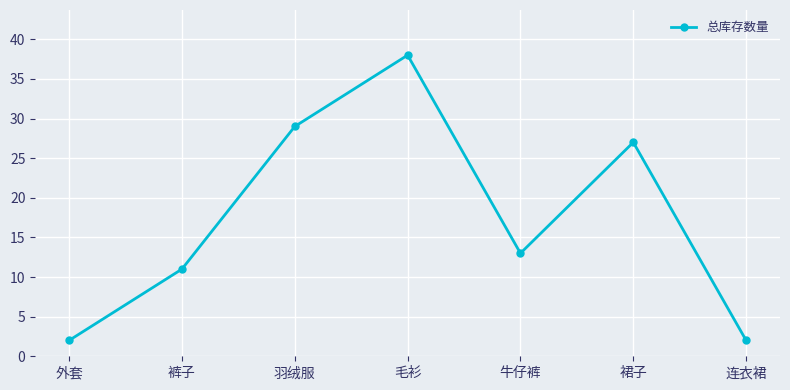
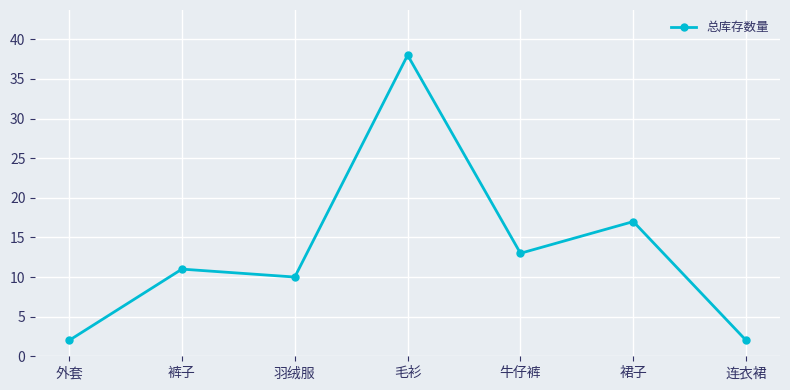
  {
    "外套": 2,
    "裤子": 11,
-   "羽绒服": 29,
+   "羽绒服": 10,
    "毛衫": 38,
    "牛仔裤": 13,
-   "裙子": 27,
+   "裙子": 17,
    "连衣裙": 2
  }
